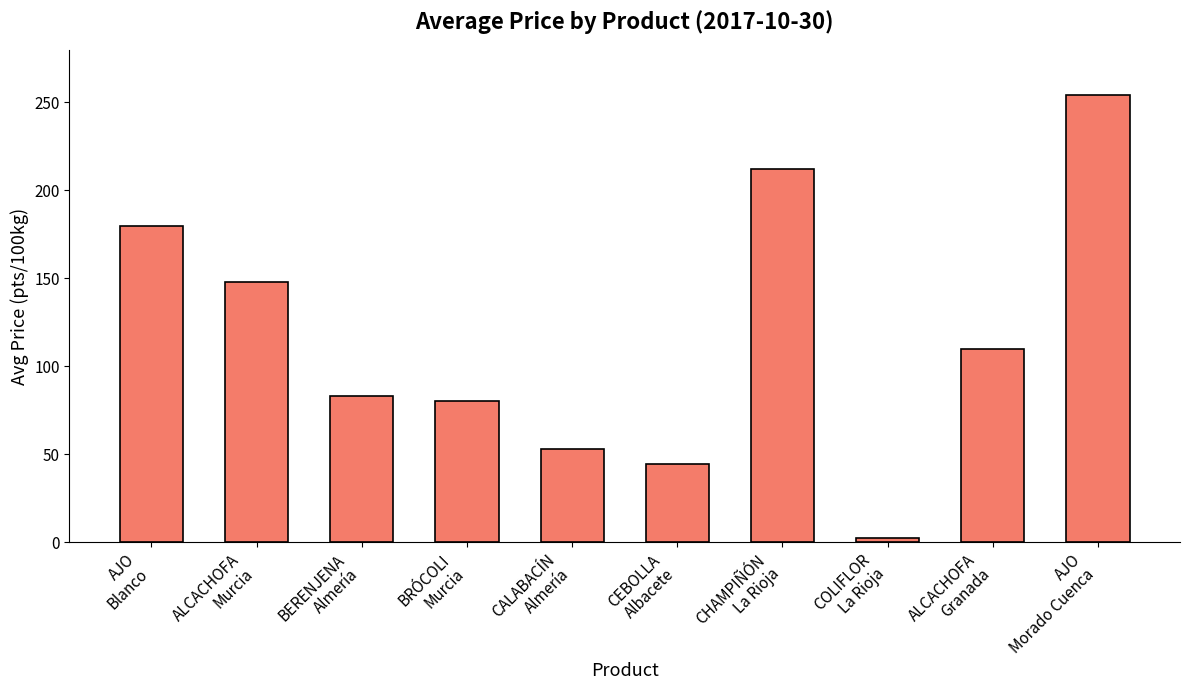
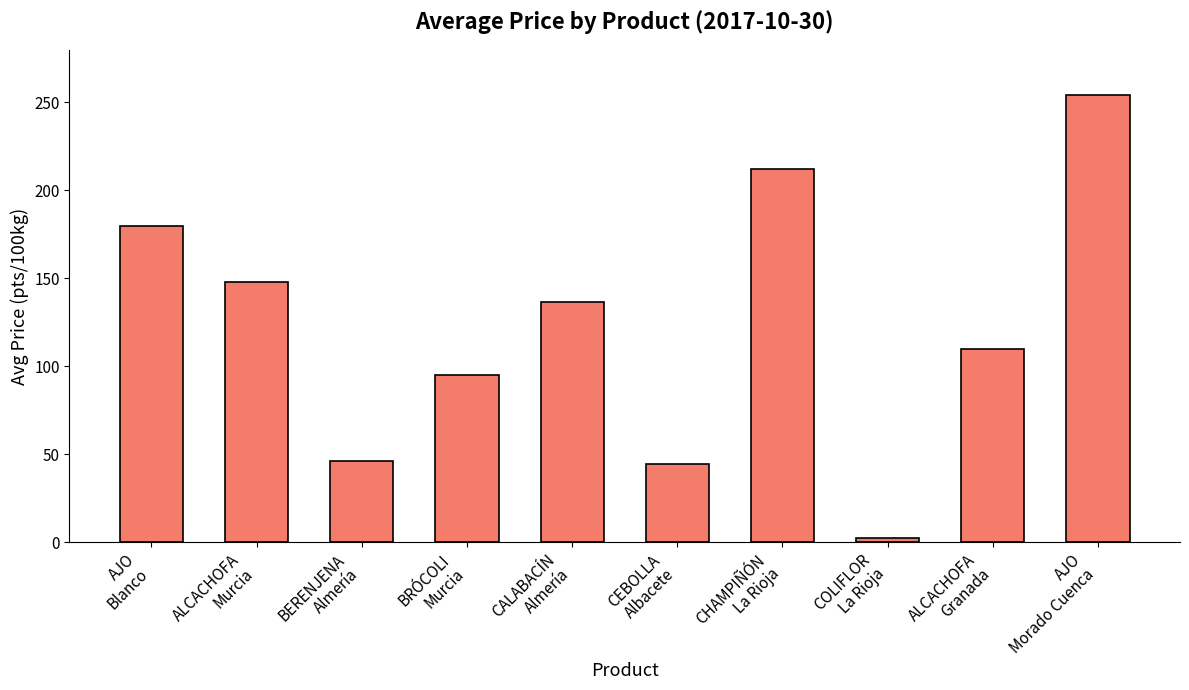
  {
    "AJO Blanco": 180,
    "ALCACHOFA Murcia": 148,
-   "BERENJENA Almería": 83,
-   "BRÓCOLI Murcia": 80,
-   "CALABACÍN Almería": 53,
+   "BERENJENA Almería": 46,
+   "BRÓCOLI Murcia": 95,
+   "CALABACÍN Almería": 137,
    "CEBOLLA Albacete": 44,
    "CHAMPIÑÓN La Rioja": 212,
    "COLIFLOR La Rioja": 3,
    "ALCACHOFA Granada": 110,
    "AJO Morado Cuenca": 254
  }
